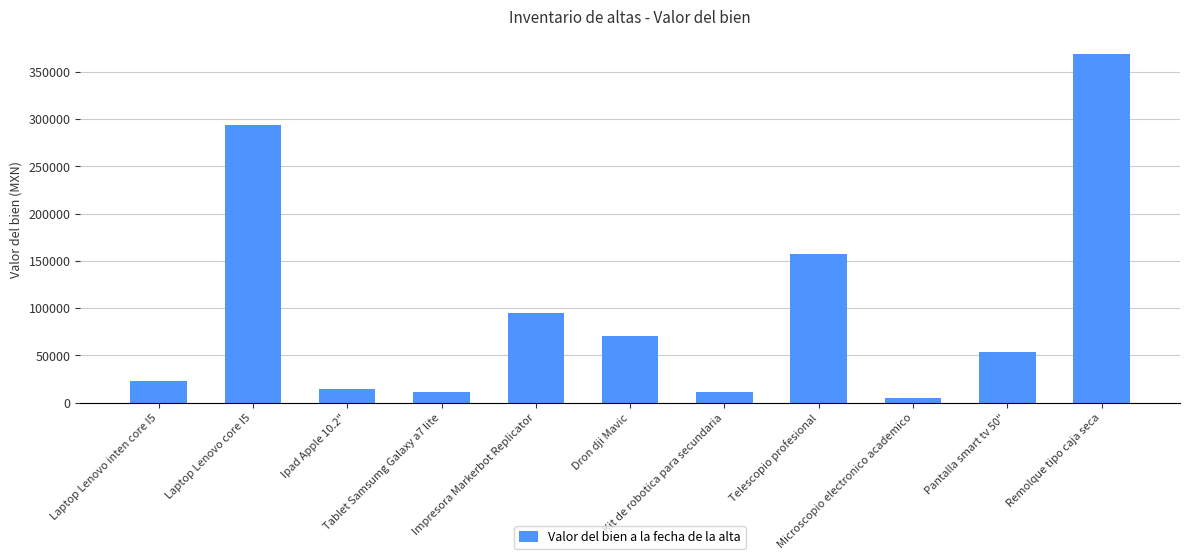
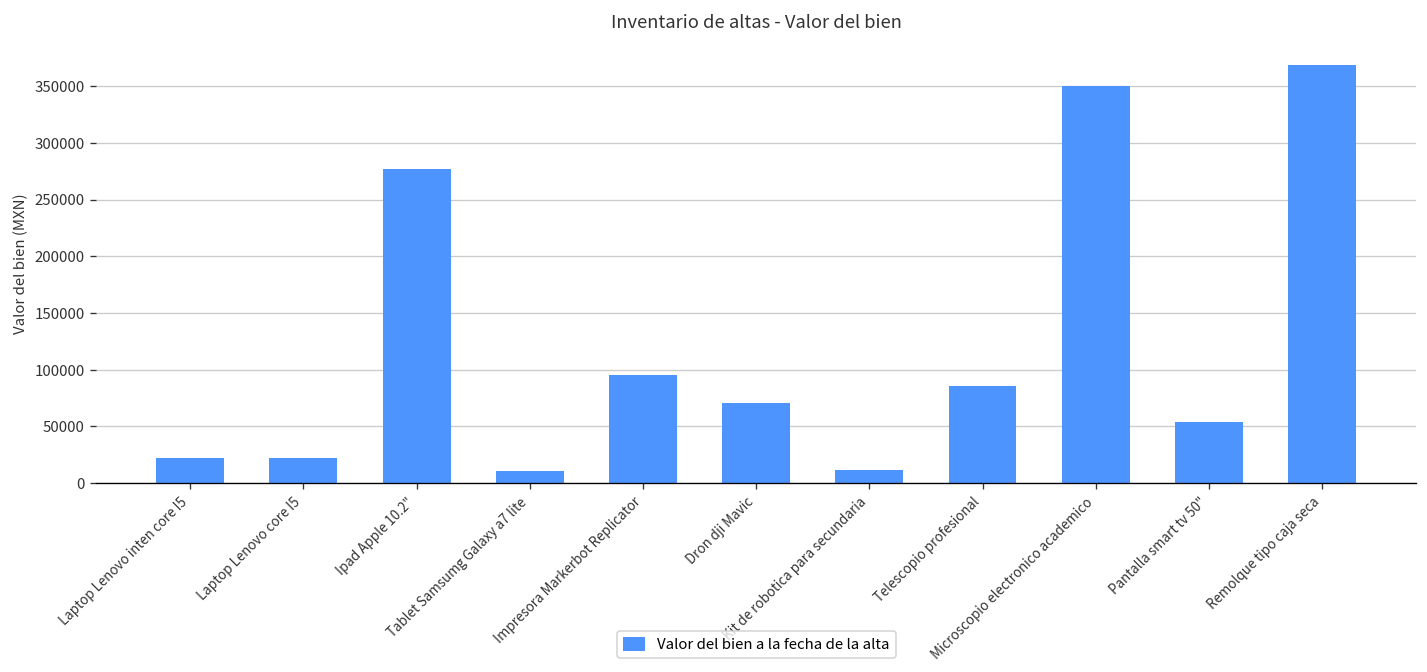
  {
    "Laptop Lenovo inten core I5": 20000,
-   "Laptop Lenovo core I5": 290000,
-   "Ipad Apple 10.2\"": 10000,
+   "Laptop Lenovo core I5": 20000,
+   "Ipad Apple 10.2\"": 280000,
    "Tablet Samsumg Galaxy a7 lite": 10000,
    "Impresora Markerbot Replicator": 100000,
    "Dron dji Mavic": 70000,
    "Kit de robotica para secundaria": 10000,
-   "Telescopio profesional": 160000,
-   "Microscopio electronico academico": 0,
+   "Telescopio profesional": 90000,
+   "Microscopio electronico academico": 350000,
    "Pantalla smart tv 50\"": 50000,
    "Remolque tipo caja seca": 370000
  }
